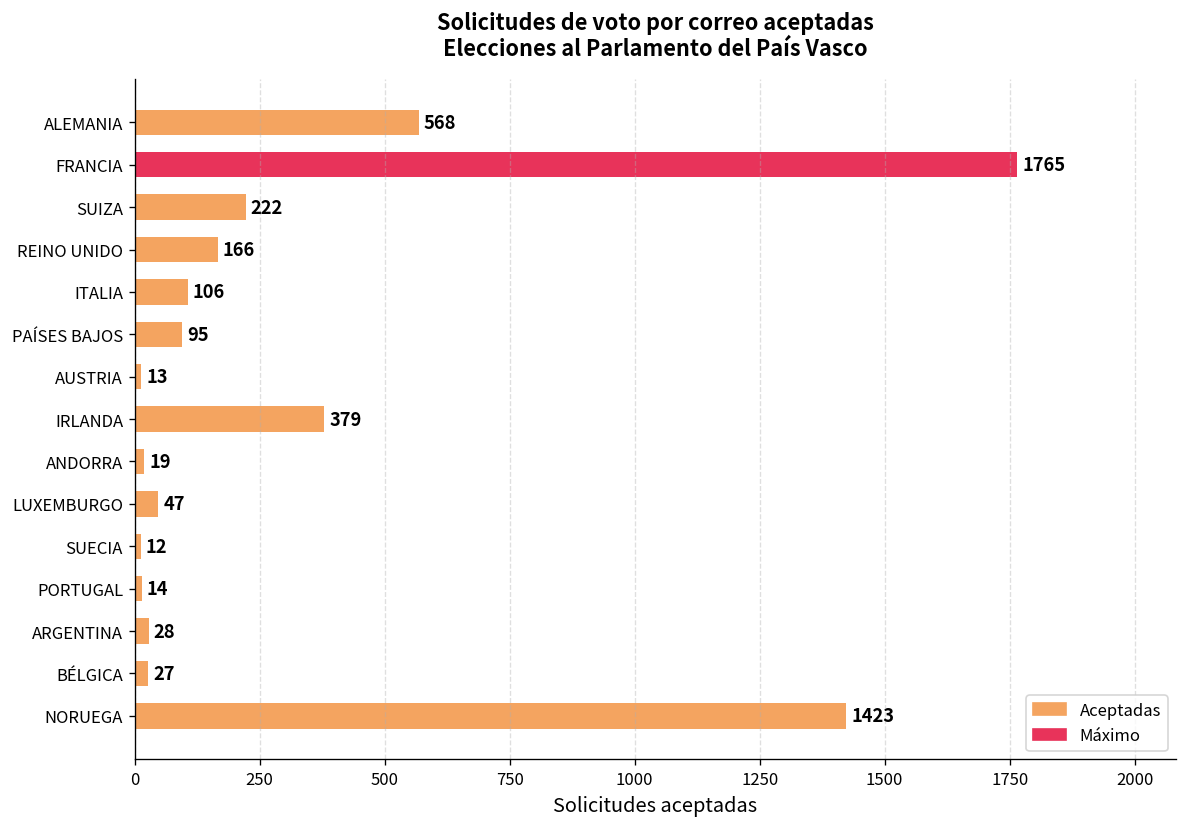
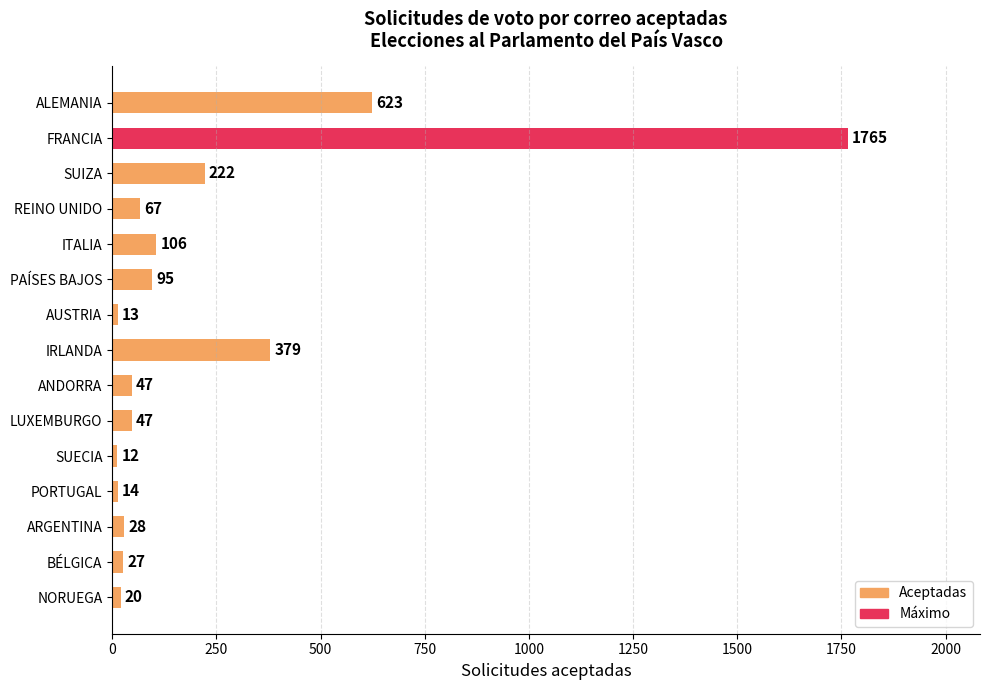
  {
-   "ALEMANIA": 568,
+   "ALEMANIA": 623,
    "FRANCIA": 1765,
    "SUIZA": 222,
-   "REINO UNIDO": 166,
+   "REINO UNIDO": 67,
    "ITALIA": 106,
    "PAÍSES BAJOS": 95,
    "AUSTRIA": 13,
    "IRLANDA": 379,
-   "ANDORRA": 19,
+   "ANDORRA": 47,
    "LUXEMBURGO": 47,
    "SUECIA": 12,
    "PORTUGAL": 14,
    "ARGENTINA": 28,
    "BÉLGICA": 27,
-   "NORUEGA": 1423
+   "NORUEGA": 20
  }
